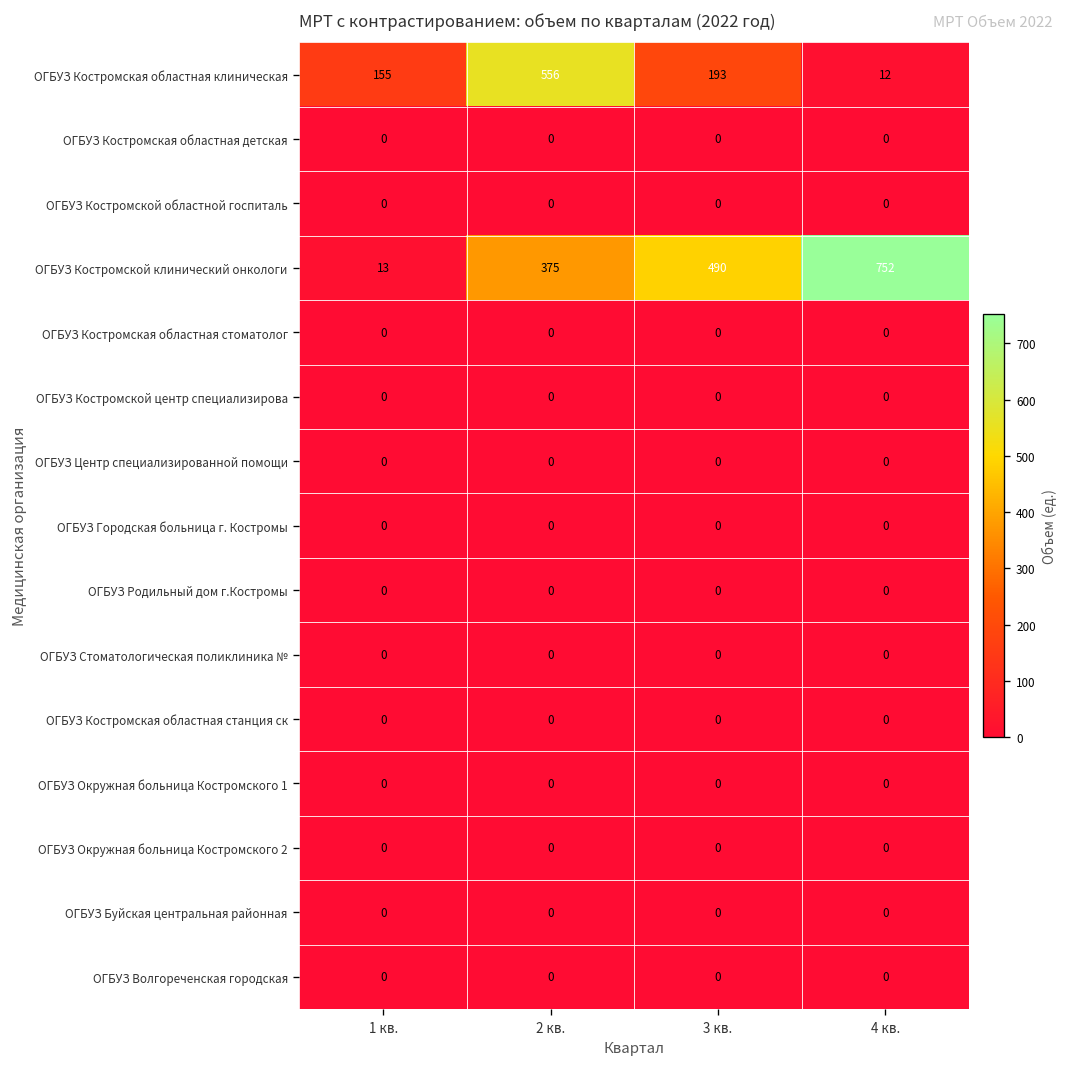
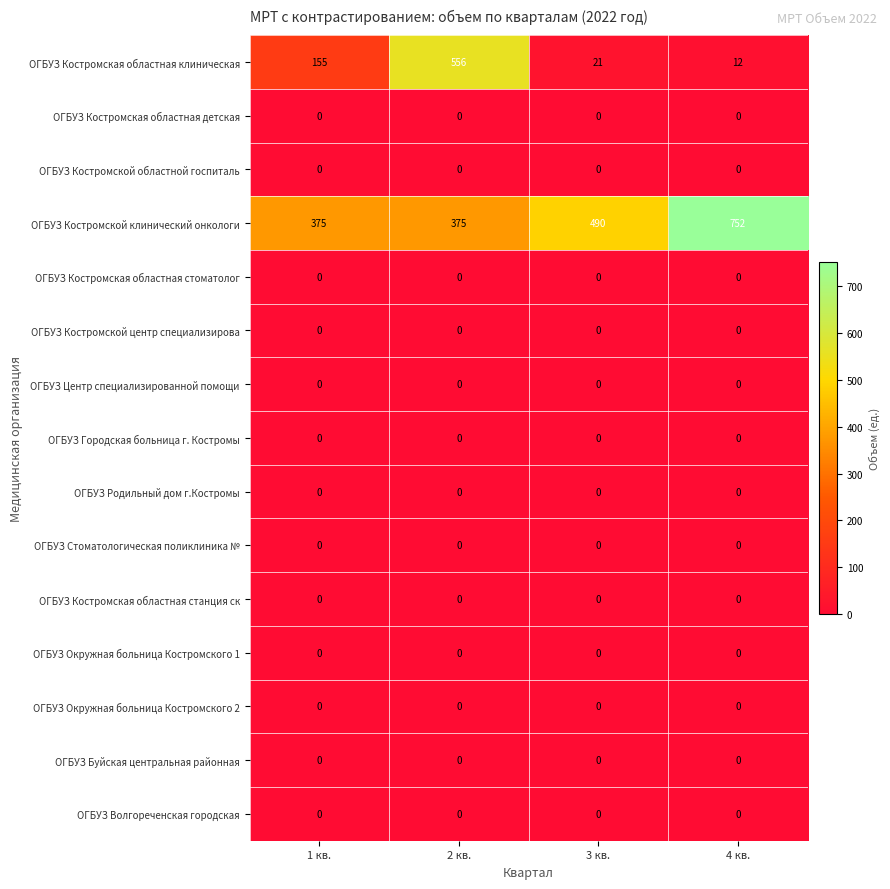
  {
    "ОГБУЗ Костромская областная клиническая": {
      "1 кв.": 155,
      "2 кв.": 556,
-     "3 кв.": 193,
+     "3 кв.": 21,
      "4 кв.": 12
    },
    "ОГБУЗ Костромская областная детская": {
      "1 кв.": 0,
      "2 кв.": 0,
      "3 кв.": 0,
      "4 кв.": 0
    },
    "ОГБУЗ Костромской областной госпиталь": {
      "1 кв.": 0,
      "2 кв.": 0,
      "3 кв.": 0,
      "4 кв.": 0
    },
    "ОГБУЗ Костромской клинический онкологи": {
-     "1 кв.": 13,
+     "1 кв.": 375,
      "2 кв.": 375,
      "3 кв.": 490,
      "4 кв.": 752
    },
    "ОГБУЗ Костромская областная стоматолог": {
      "1 кв.": 0,
      "2 кв.": 0,
      "3 кв.": 0,
      "4 кв.": 0
    },
    "ОГБУЗ Костромской центр специализирова": {
      "1 кв.": 0,
      "2 кв.": 0,
      "3 кв.": 0,
      "4 кв.": 0
    },
    "ОГБУЗ Центр специализированной помощи": {
      "1 кв.": 0,
      "2 кв.": 0,
      "3 кв.": 0,
      "4 кв.": 0
    },
    "ОГБУЗ Городская больница г. Костромы": {
      "1 кв.": 0,
      "2 кв.": 0,
      "3 кв.": 0,
      "4 кв.": 0
    },
    "ОГБУЗ Родильный дом г.Костромы": {
      "1 кв.": 0,
      "2 кв.": 0,
      "3 кв.": 0,
      "4 кв.": 0
    },
    "ОГБУЗ Стоматологическая поликлиника №": {
      "1 кв.": 0,
      "2 кв.": 0,
      "3 кв.": 0,
      "4 кв.": 0
    },
    "ОГБУЗ Костромская областная станция ск": {
      "1 кв.": 0,
      "2 кв.": 0,
      "3 кв.": 0,
      "4 кв.": 0
    },
    "ОГБУЗ Окружная больница Костромского 1": {
      "1 кв.": 0,
      "2 кв.": 0,
      "3 кв.": 0,
      "4 кв.": 0
    },
    "ОГБУЗ Окружная больница Костромского 2": {
      "1 кв.": 0,
      "2 кв.": 0,
      "3 кв.": 0,
      "4 кв.": 0
    },
    "ОГБУЗ Буйская центральная районная": {
      "1 кв.": 0,
      "2 кв.": 0,
      "3 кв.": 0,
      "4 кв.": 0
    },
    "ОГБУЗ Волгореченская городская": {
      "1 кв.": 0,
      "2 кв.": 0,
      "3 кв.": 0,
      "4 кв.": 0
    }
  }
